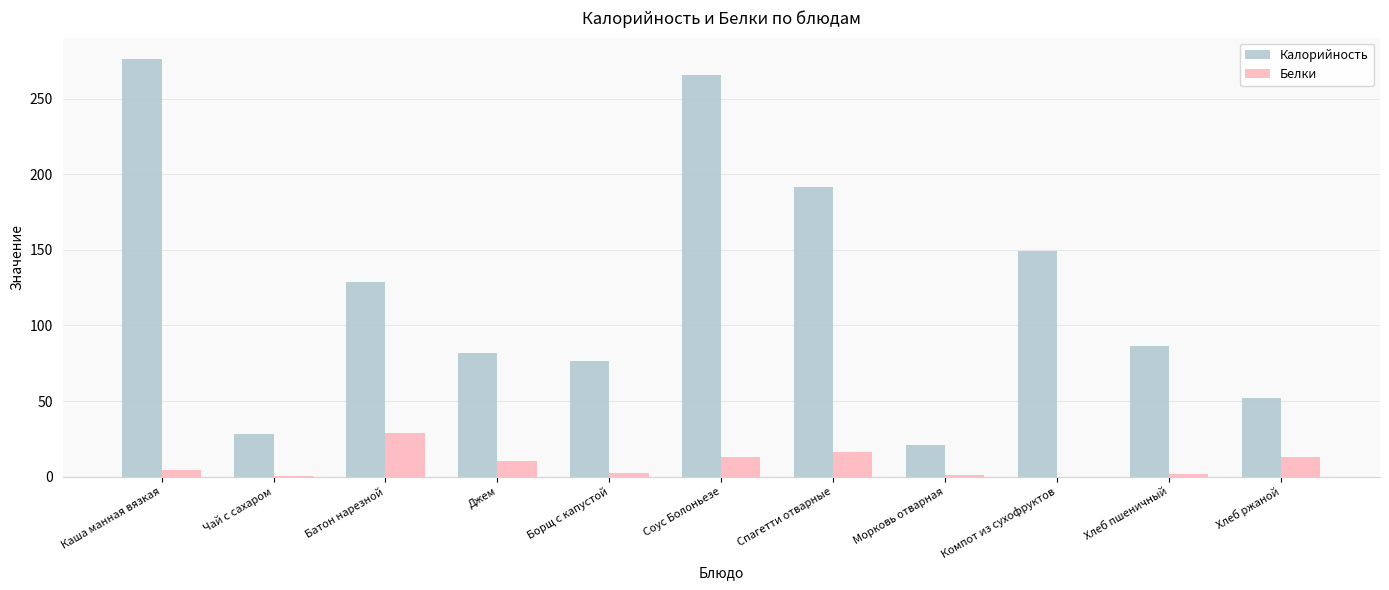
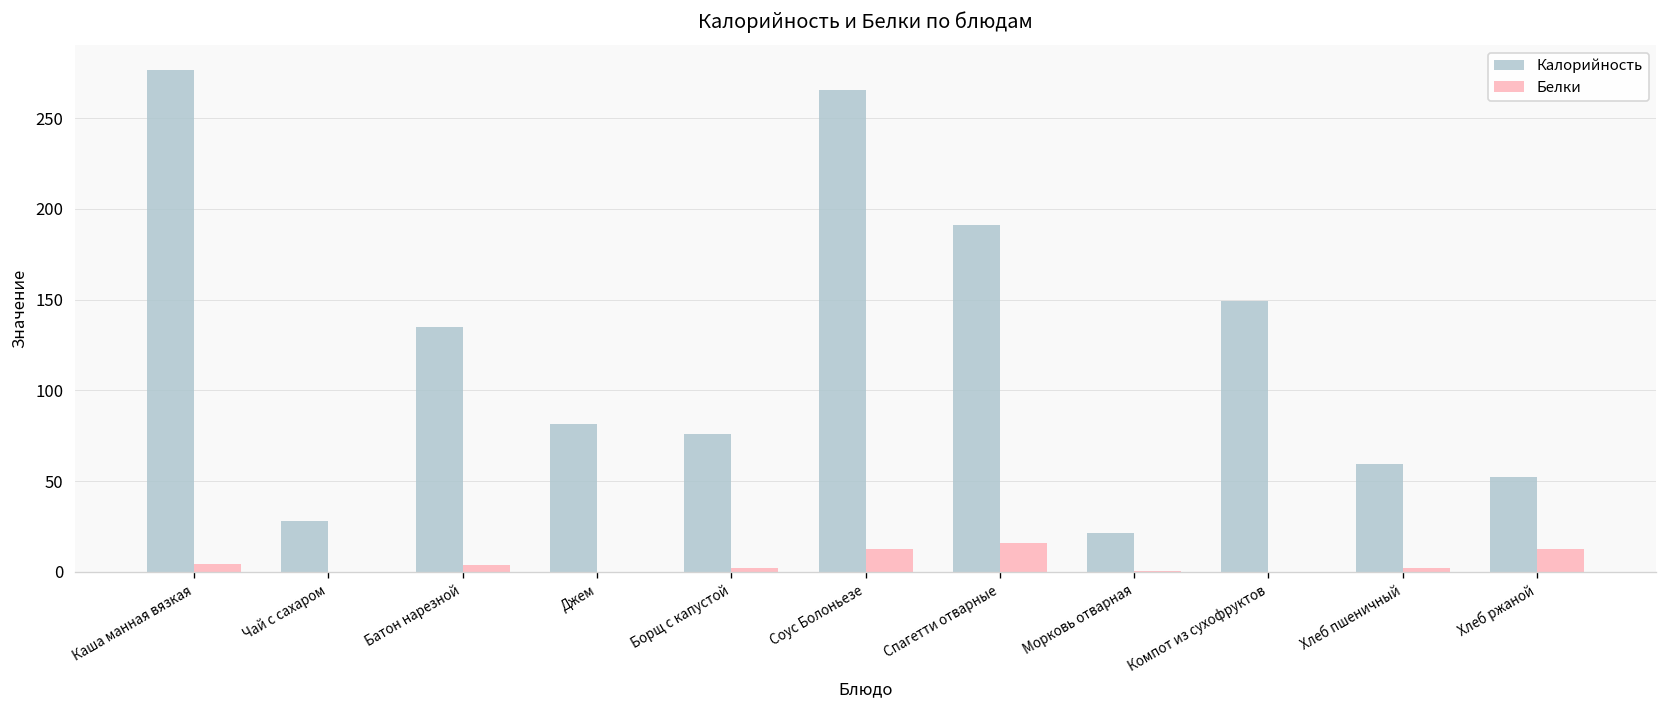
  {
    "Калорийность": {
      "Каша манная вязкая": 276,
      "Чай с сахаром": 28,
-     "Батон нарезной": 129,
+     "Батон нарезной": 135,
      "Джем": 82,
      "Борщ с капустой": 76,
      "Соус Болоньезе": 266,
      "Спагетти отварные": 191,
      "Морковь отварная": 21,
      "Компот из сухофруктов": 149,
-     "Хлеб пшеничный": 86,
+     "Хлеб пшеничный": 60,
      "Хлеб ржаной": 52
    },
    "Белки": {
      "Каша манная вязкая": 4,
-     "Батон нарезной": 29,
-     "Джем": 10,
+     "Батон нарезной": 4,
+     "Джем": 0,
      "Борщ с капустой": 2,
      "Соус Болоньезе": 13,
      "Спагетти отварные": 16,
      "Хлеб пшеничный": 2,
      "Хлеб ржаной": 13
    }
  }
